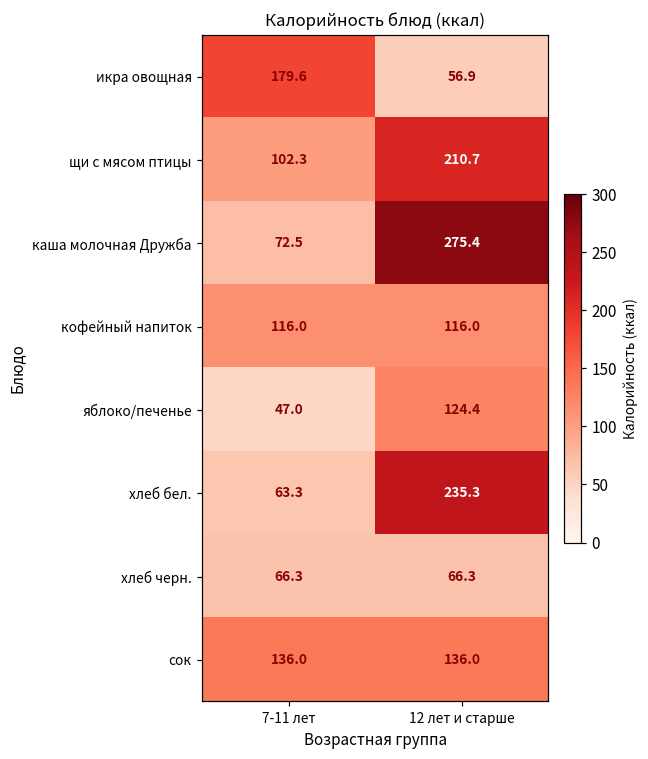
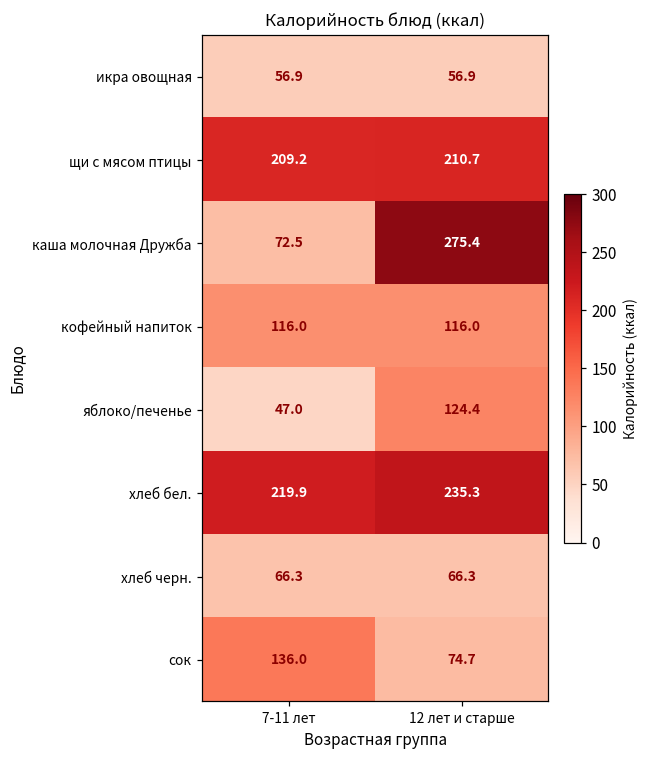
  {
    "икра овощная": {
-     "7-11 лет": 179.6,
+     "7-11 лет": 56.9,
      "12 лет и старше": 56.9
    },
    "щи с мясом птицы": {
-     "7-11 лет": 102.3,
+     "7-11 лет": 209.2,
      "12 лет и старше": 210.7
    },
    "каша молочная Дружба": {
      "7-11 лет": 72.5,
      "12 лет и старше": 275.4
    },
    "кофейный напиток": {
      "7-11 лет": 116.0,
      "12 лет и старше": 116.0
    },
    "яблоко/печенье": {
      "7-11 лет": 47.0,
      "12 лет и старше": 124.4
    },
    "хлеб бел.": {
-     "7-11 лет": 63.3,
+     "7-11 лет": 219.9,
      "12 лет и старше": 235.3
    },
    "хлеб черн.": {
      "7-11 лет": 66.3,
      "12 лет и старше": 66.3
    },
    "сок": {
      "7-11 лет": 136.0,
-     "12 лет и старше": 136.0
+     "12 лет и старше": 74.7
    }
  }
